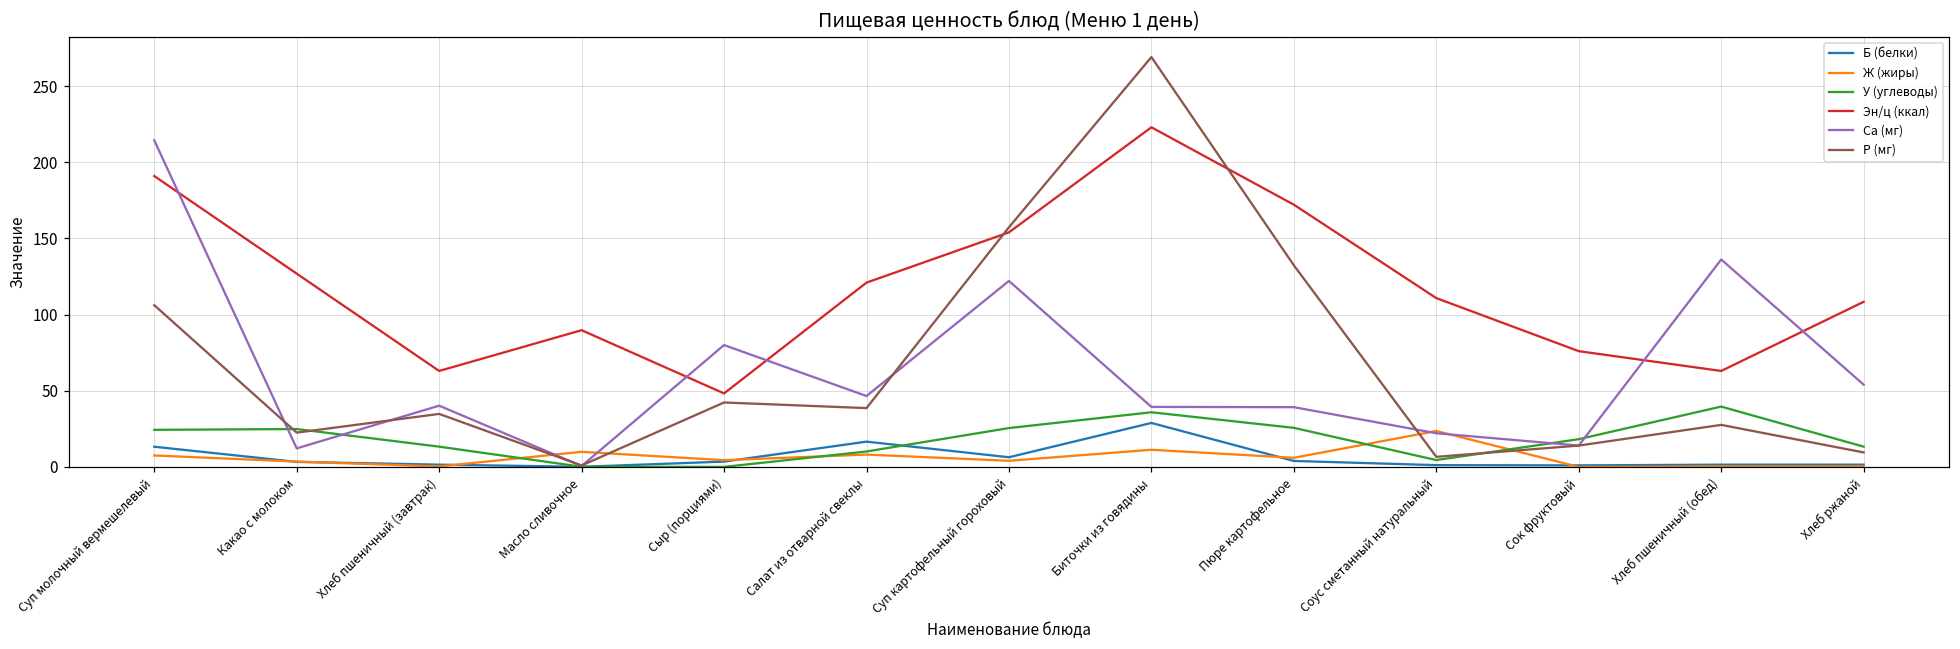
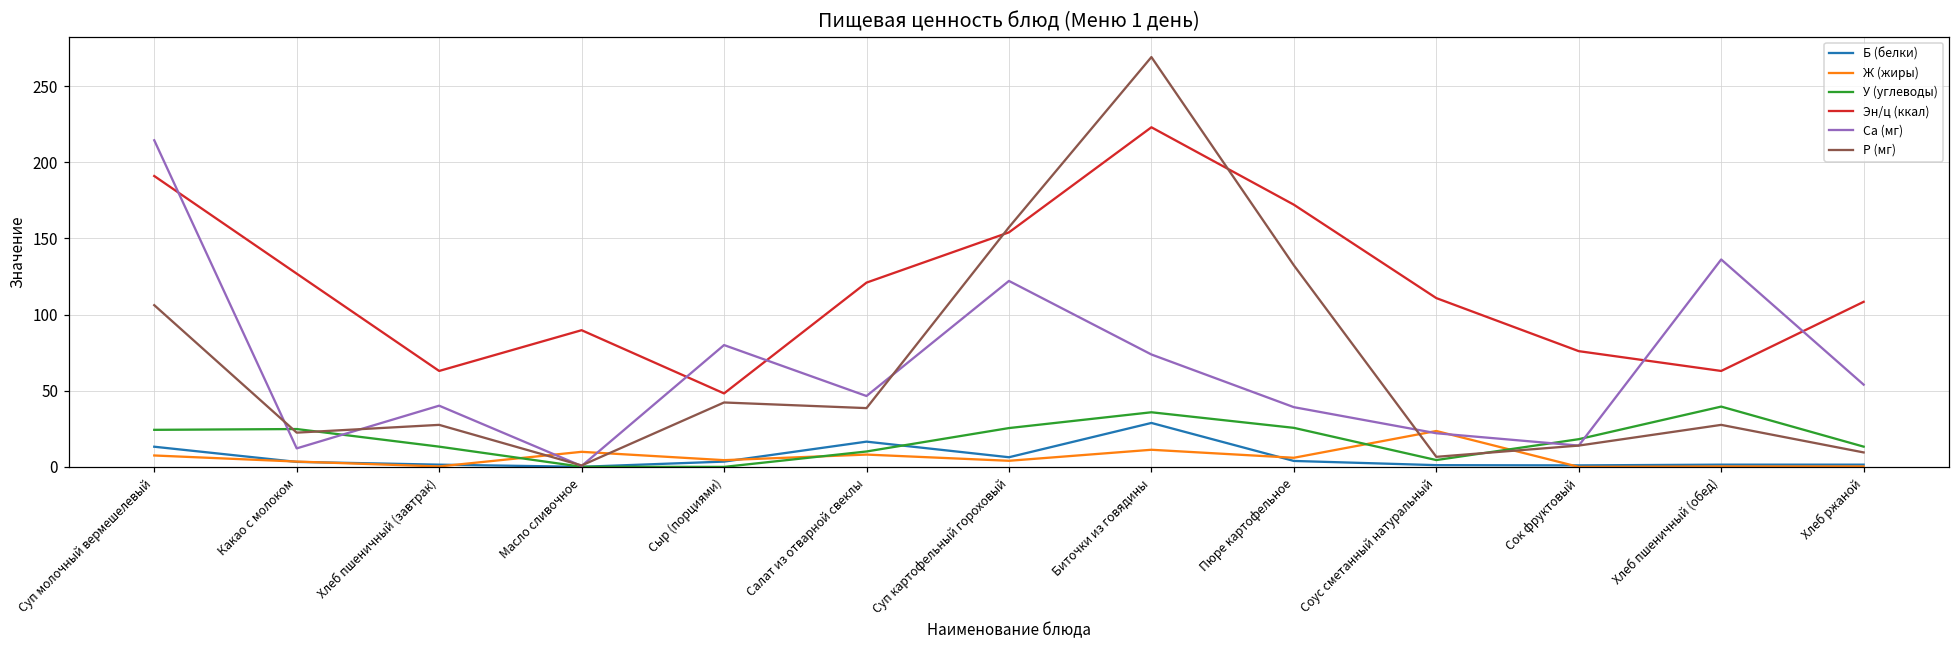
  {
    "Б (белки)": {
      "Суп молочный вермешелевый": 13,
      "Салат из отварной свеклы": 17,
      "Суп картофельный гороховый": 6,
      "Биточки из говядины": 29,
      "Пюре картофельное": 4,
      "Соус сметанный натуральный": 1
    },
    "Ж (жиры)": {
      "Суп молочный вермешелевый": 8,
      "Масло сливочное": 10,
      "Салат из отварной свеклы": 8,
      "Суп картофельный гороховый": 4,
      "Биточки из говядины": 11,
      "Пюре картофельное": 6
    },
    "У (углеводы)": {
      "Суп молочный вермешелевый": 24,
      "Какао с молоком": 25,
      "Хлеб пшеничный (завтрак)": 13,
      "Сыр (порциями)": 0,
      "Салат из отварной свеклы": 10,
      "Суп картофельный гороховый": 26,
      "Биточки из говядины": 36,
      "Пюре картофельное": 26,
      "Соус сметанный натуральный": 4,
      "Сок фруктовый": 18,
      "Хлеб пшеничный (обед)": 40,
      "Хлеб ржаной": 13
    },
    "Эн/ц (ккал)": {
      "Суп молочный вермешелевый": 191,
      "Какао с молоком": 127,
      "Хлеб пшеничный (завтрак)": 63,
      "Масло сливочное": 90,
      "Сыр (порциями)": 48,
      "Салат из отварной свеклы": 121,
      "Суп картофельный гороховый": 154,
      "Биточки из говядины": 223,
      "Пюре картофельное": 172,
      "Соус сметанный натуральный": 111,
      "Сок фруктовый": 76,
      "Хлеб пшеничный (обед)": 63,
      "Хлеб ржаной": 108
    },
    "Са (мг)": {
      "Суп молочный вермешелевый": 214,
      "Какао с молоком": 12,
      "Хлеб пшеничный (завтрак)": 40,
      "Сыр (порциями)": 80,
      "Салат из отварной свеклы": 47,
      "Суп картофельный гороховый": 122,
-     "Биточки из говядины": 39,
+     "Биточки из говядины": 74,
      "Пюре картофельное": 39,
      "Хлеб пшеничный (обед)": 136,
      "Хлеб ржаной": 54
    },
    "Р (мг)": {
      "Суп молочный вермешелевый": 106,
      "Какао с молоком": 23,
-     "Хлеб пшеничный (завтрак)": 35,
+     "Хлеб пшеничный (завтрак)": 28,
      "Сыр (порциями)": 42,
      "Салат из отварной свеклы": 39,
      "Суп картофельный гороховый": 157,
      "Биточки из говядины": 269,
      "Пюре картофельное": 132,
      "Соус сметанный натуральный": 7,
      "Хлеб пшеничный (обед)": 28,
      "Хлеб ржаной": 10
    }
  }
